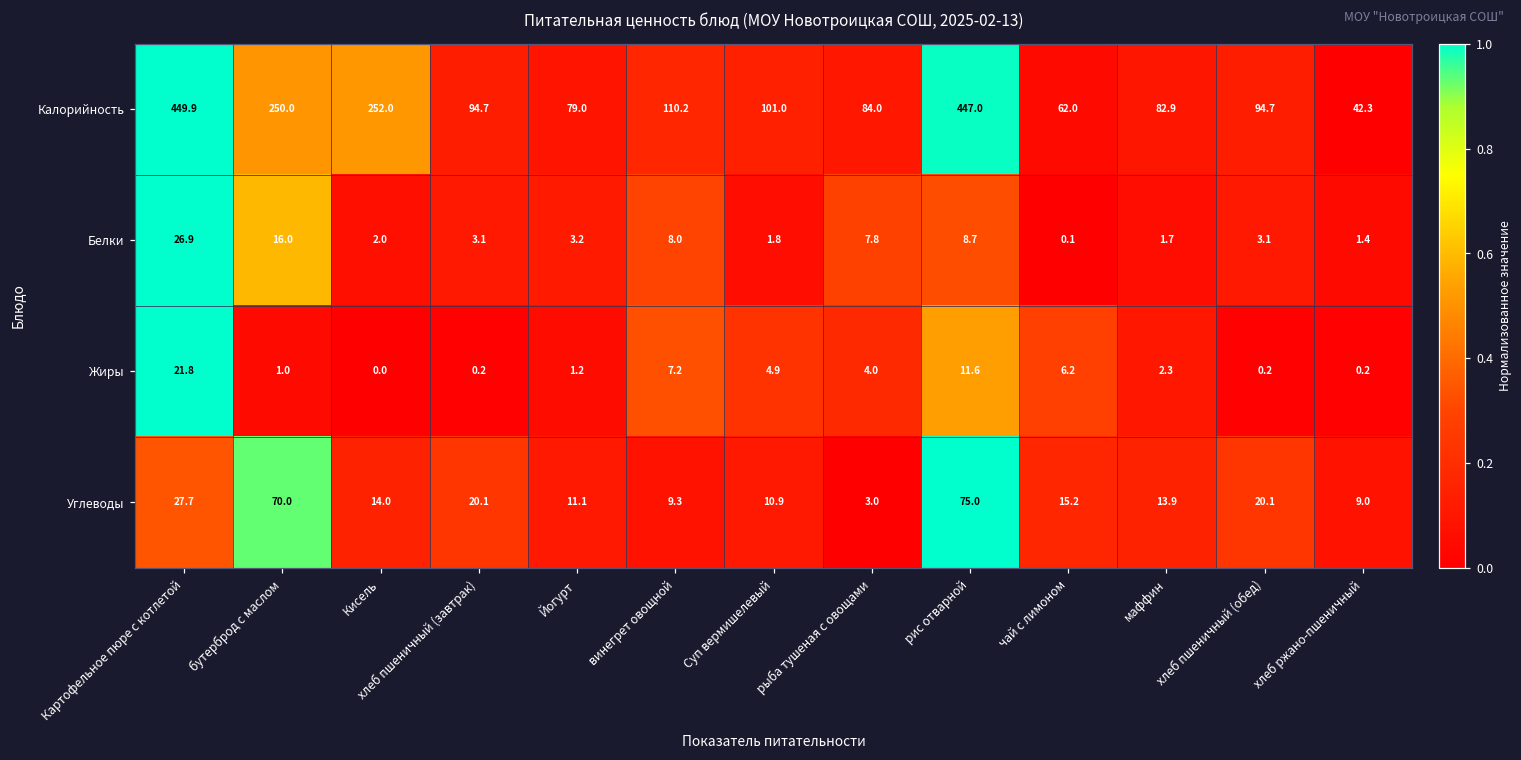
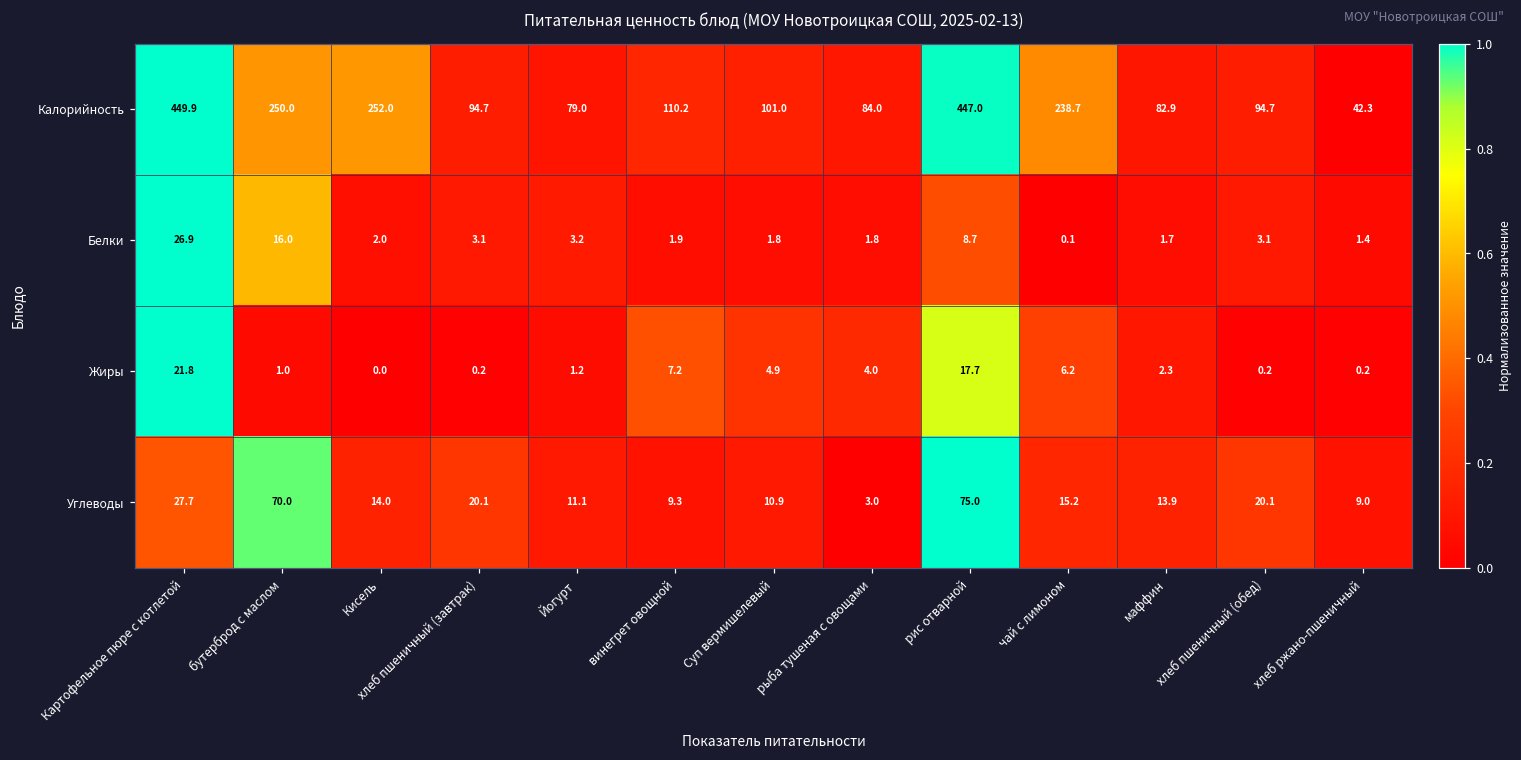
  {
    "Калорийность": {
      "Картофельное пюре с котлетой": 449.9,
      "бутерброд с маслом": 250.0,
      "Кисель": 252.0,
      "хлеб пшеничный (завтрак)": 94.7,
      "Йогурт": 79.0,
      "винегрет овощной": 110.2,
      "Суп вермишелевый": 101.0,
      "рыба тушеная с овощами": 84.0,
      "рис отварной": 447.0,
-     "чай с лимоном": 62.0,
+     "чай с лимоном": 238.7,
      "маффин": 82.9,
      "хлеб пшеничный (обед)": 94.7,
      "хлеб ржано-пшеничный": 42.3
    },
    "Белки": {
      "Картофельное пюре с котлетой": 26.9,
      "бутерброд с маслом": 16.0,
      "Кисель": 2.0,
      "хлеб пшеничный (завтрак)": 3.1,
      "Йогурт": 3.2,
-     "винегрет овощной": 8.0,
+     "винегрет овощной": 1.9,
      "Суп вермишелевый": 1.8,
-     "рыба тушеная с овощами": 7.8,
+     "рыба тушеная с овощами": 1.8,
      "рис отварной": 8.7,
      "чай с лимоном": 0.1,
      "маффин": 1.7,
      "хлеб пшеничный (обед)": 3.1,
      "хлеб ржано-пшеничный": 1.4
    },
    "Жиры": {
      "Картофельное пюре с котлетой": 21.8,
      "бутерброд с маслом": 1.0,
      "Кисель": 0.0,
      "хлеб пшеничный (завтрак)": 0.2,
      "Йогурт": 1.2,
      "винегрет овощной": 7.2,
      "Суп вермишелевый": 4.9,
      "рыба тушеная с овощами": 4.0,
-     "рис отварной": 11.6,
+     "рис отварной": 17.7,
      "чай с лимоном": 6.2,
      "маффин": 2.3,
      "хлеб пшеничный (обед)": 0.2,
      "хлеб ржано-пшеничный": 0.2
    },
    "Углеводы": {
      "Картофельное пюре с котлетой": 27.7,
      "бутерброд с маслом": 70.0,
      "Кисель": 14.0,
      "хлеб пшеничный (завтрак)": 20.1,
      "Йогурт": 11.1,
      "винегрет овощной": 9.3,
      "Суп вермишелевый": 10.9,
      "рыба тушеная с овощами": 3.0,
      "рис отварной": 75.0,
      "чай с лимоном": 15.2,
      "маффин": 13.9,
      "хлеб пшеничный (обед)": 20.1,
      "хлеб ржано-пшеничный": 9.0
    }
  }
